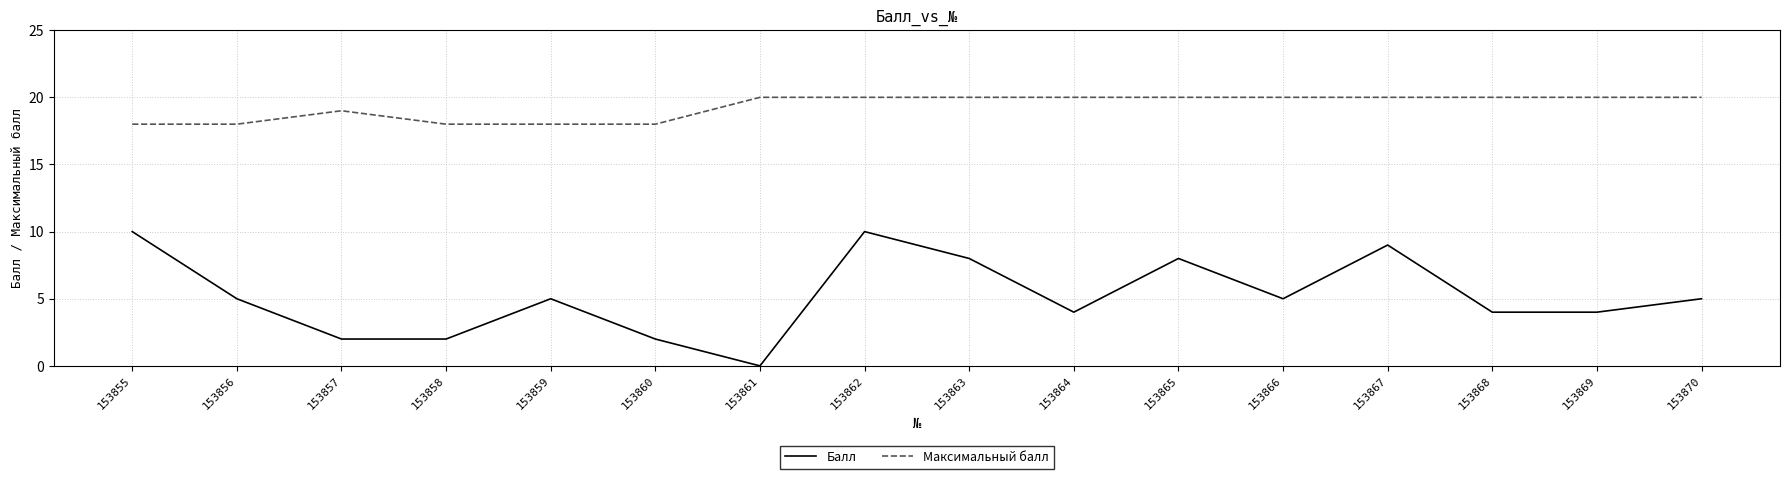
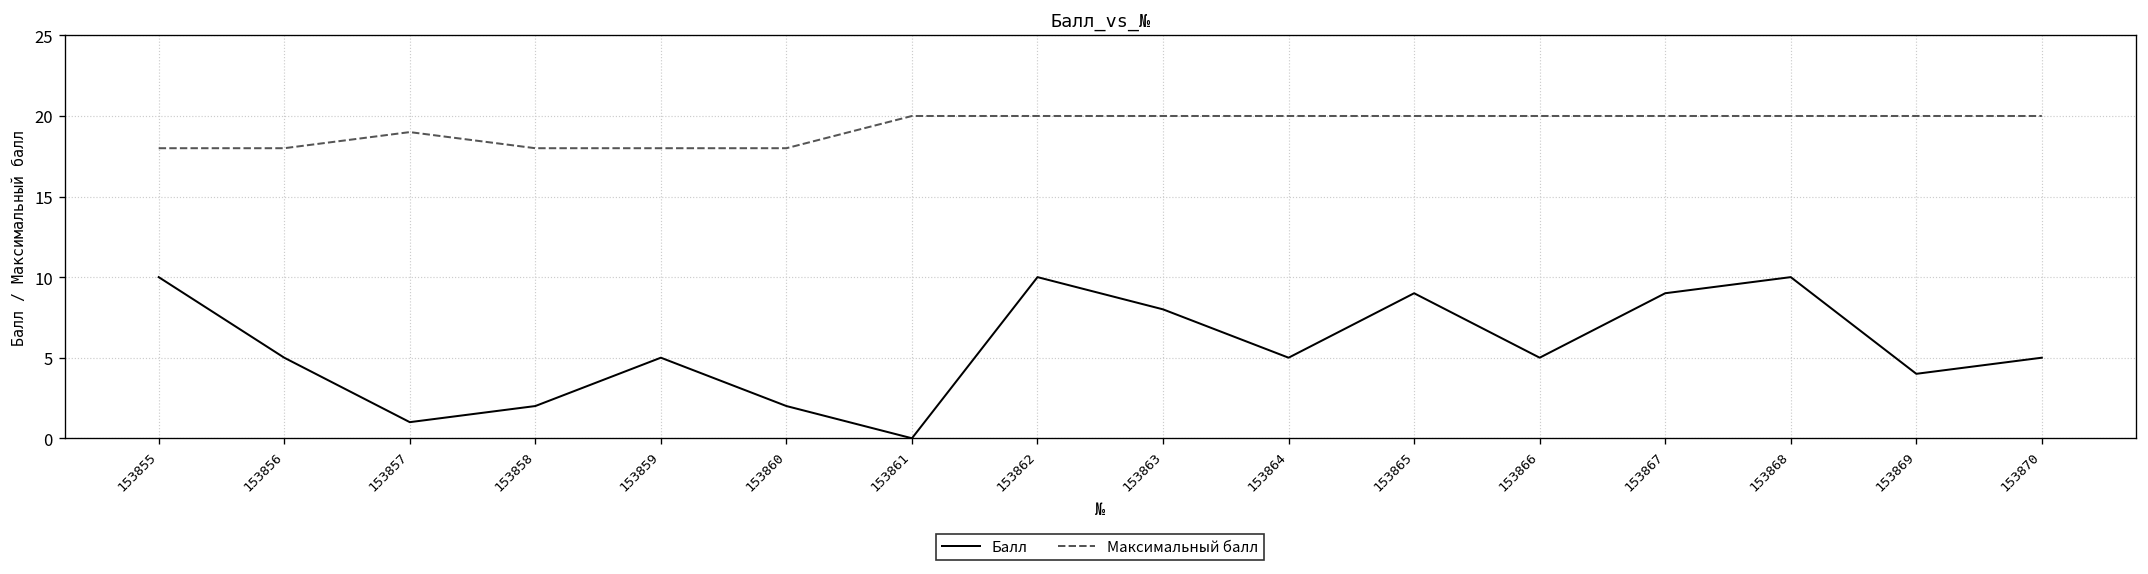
  {
    "Балл": {
      "153855": 10,
      "153856": 5,
-     "153857": 2,
+     "153857": 1,
      "153858": 2,
      "153859": 5,
      "153860": 2,
      "153861": 0,
      "153862": 10,
      "153863": 8,
-     "153864": 4,
-     "153865": 8,
+     "153864": 5,
+     "153865": 9,
      "153866": 5,
      "153867": 9,
-     "153868": 4,
+     "153868": 10,
      "153869": 4,
      "153870": 5
    },
    "Максимальный балл": {
      "153855": 18,
      "153856": 18,
      "153857": 19,
      "153858": 18,
      "153859": 18,
      "153860": 18,
      "153861": 20,
      "153862": 20,
      "153863": 20,
      "153864": 20,
      "153865": 20,
      "153866": 20,
      "153867": 20,
      "153868": 20,
      "153869": 20,
      "153870": 20
    }
  }
